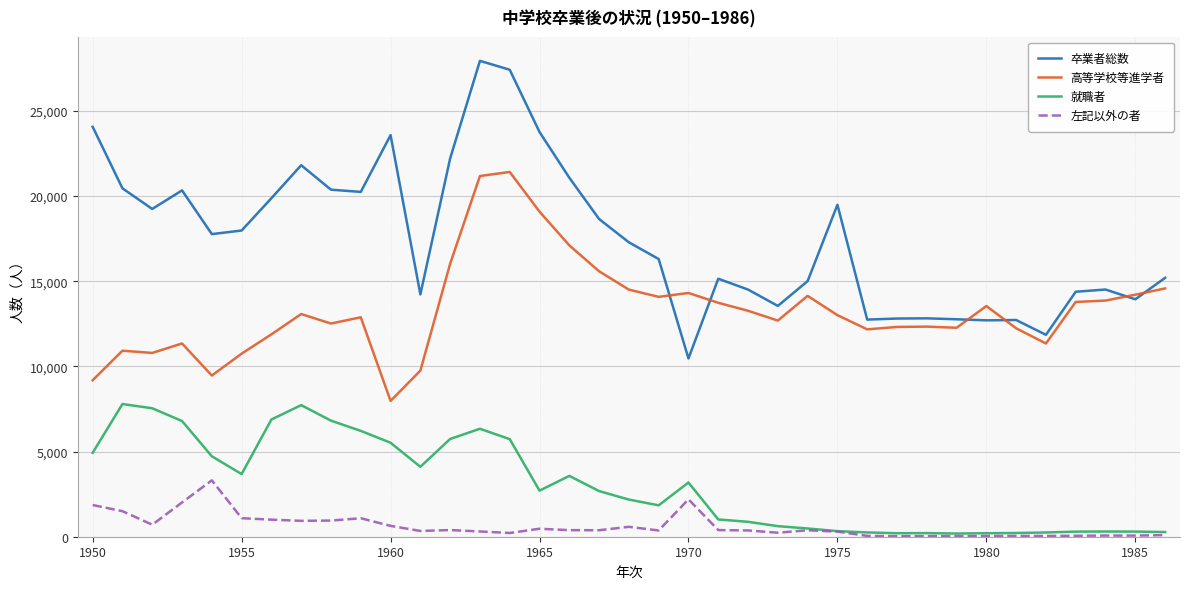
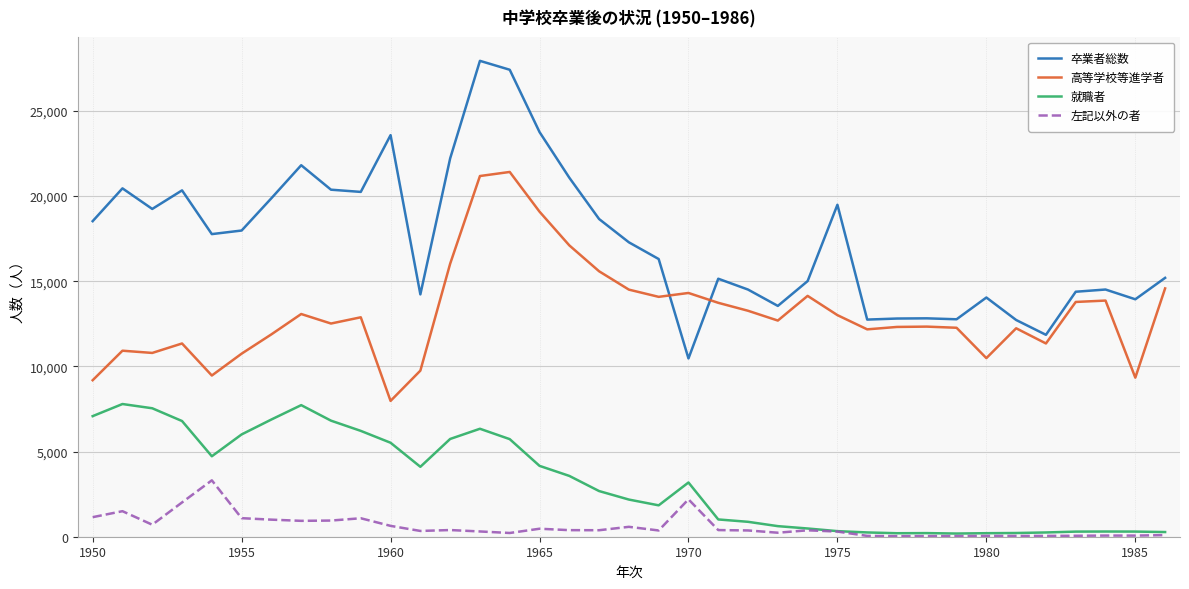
  {
    "卒業者総数": {
-     "1950": "24,100",
+     "1950": "18,500",
      "1955": "18,000",
      "1960": "23,600",
      "1965": "23,800",
      "1970": "10,500",
      "1975": "19,500",
-     "1980": "12,700",
+     "1980": "14,000",
      "1985": "13,900"
    },
    "高等学校等進学者": {
      "1950": "9,200",
      "1955": "10,700",
      "1960": "8,000",
      "1965": "19,100",
      "1970": "14,300",
      "1975": "13,000",
-     "1980": "13,500",
-     "1985": "14,200"
+     "1980": "10,500",
+     "1985": "9,300"
    },
    "就職者": {
-     "1950": "4,900",
-     "1955": "3,700",
+     "1950": "7,100",
+     "1955": "6,000",
      "1960": "5,500",
-     "1965": "2,700",
+     "1965": "4,200",
      "1970": "3,200",
      "1980": "200",
      "1985": "300"
    },
    "左記以外の者": {
-     "1950": "1,900",
+     "1950": "1,100",
      "1955": "1,100",
      "1960": "600",
      "1965": "500",
      "1970": "2,200",
      "1980": "0",
      "1985": "100"
    }
  }
